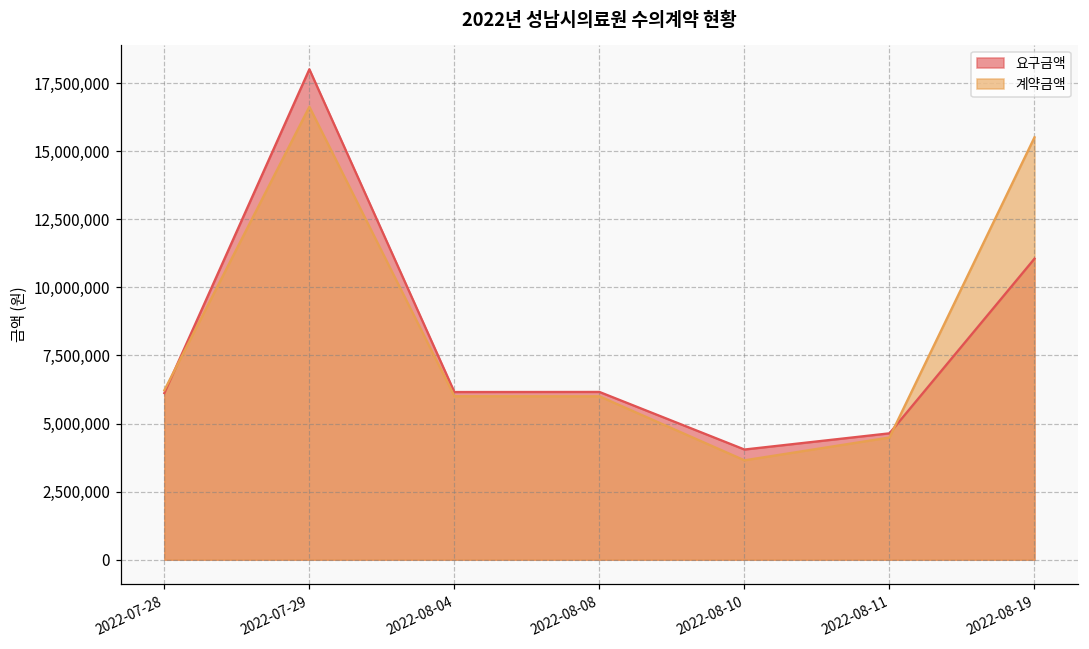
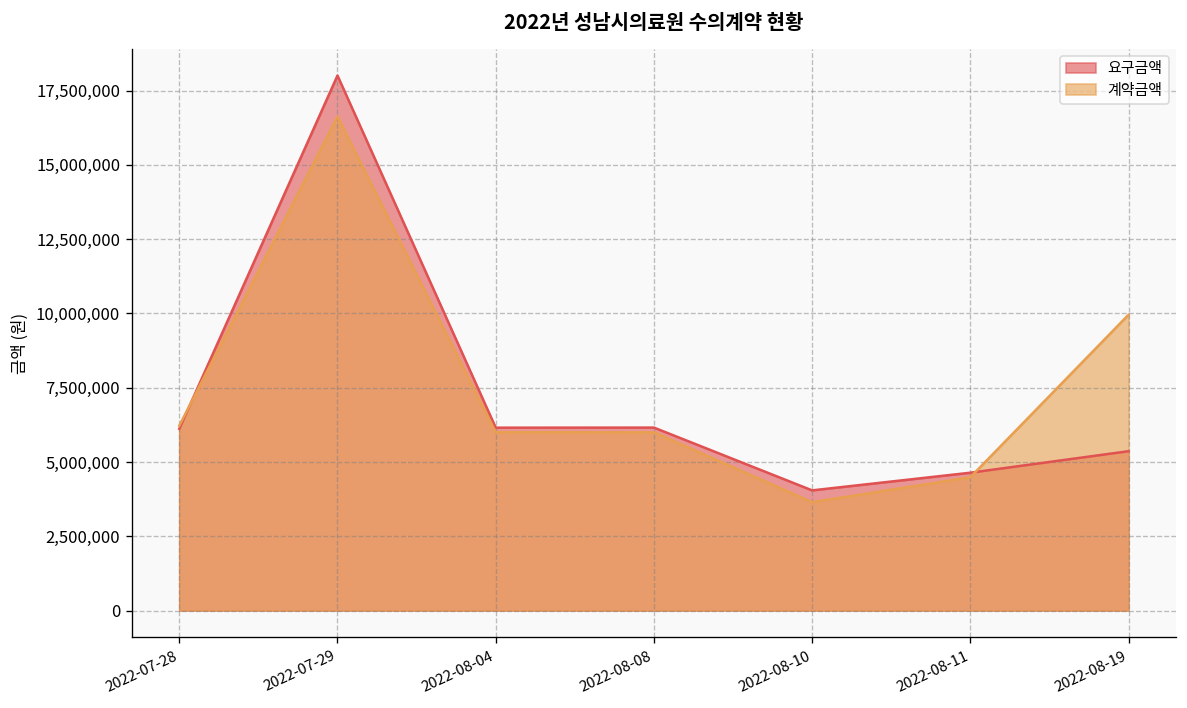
  {
    "요구금액": {
      "2022-07-29": "18,000,000",
      "2022-08-04": "6,200,000",
      "2022-08-08": "6,200,000",
      "2022-08-10": "4,000,000",
      "2022-08-11": "4,600,000",
-     "2022-08-19": "11,100,000"
+     "2022-08-19": "5,400,000"
    },
    "계약금액": {
      "2022-07-29": "16,600,000",
      "2022-08-04": "6,000,000",
      "2022-08-08": "6,000,000",
      "2022-08-10": "3,600,000",
      "2022-08-11": "4,500,000",
-     "2022-08-19": "15,500,000"
+     "2022-08-19": "10,000,000"
    }
  }
